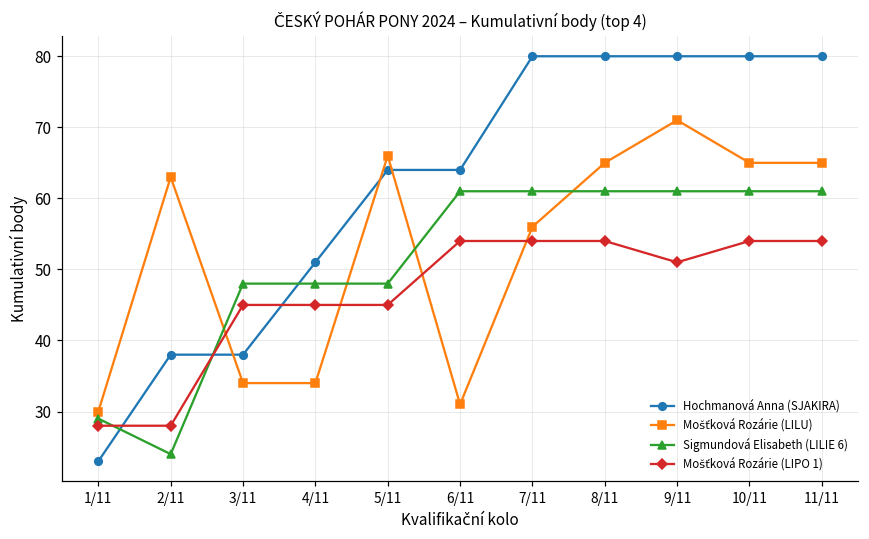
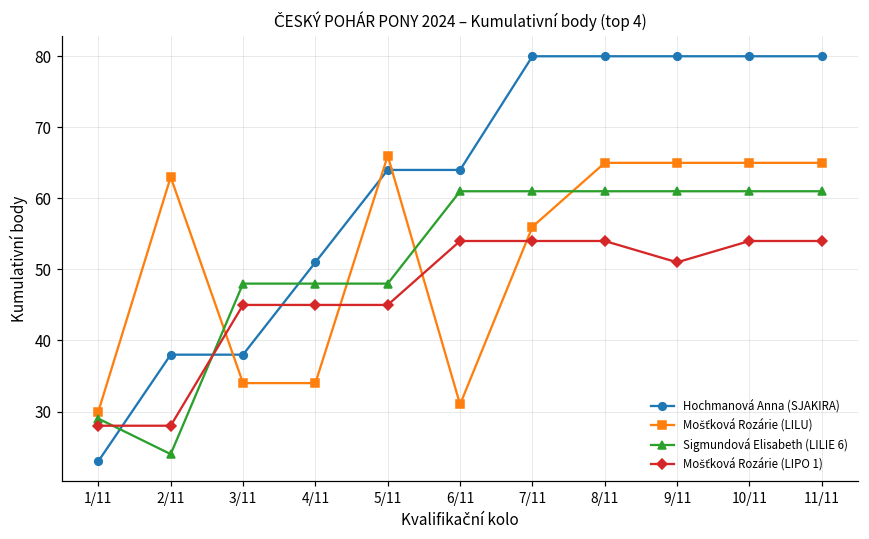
  {
    "Hochmanová Anna (SJAKIRA)": {
      "1/11": 23,
      "2/11": 38,
      "3/11": 38,
      "4/11": 51,
      "5/11": 64,
      "6/11": 64,
      "7/11": 80,
      "8/11": 80,
      "9/11": 80,
      "10/11": 80,
      "11/11": 80
    },
    "Mošťková Rozárie (LILU)": {
      "1/11": 30,
      "2/11": 63,
      "3/11": 34,
      "4/11": 34,
      "5/11": 66,
      "6/11": 31,
      "7/11": 56,
      "8/11": 65,
-     "9/11": 71,
+     "9/11": 65,
      "10/11": 65,
      "11/11": 65
    },
    "Sigmundová Elisabeth (LILIE 6)": {
      "1/11": 29,
      "2/11": 24,
      "3/11": 48,
      "4/11": 48,
      "5/11": 48,
      "6/11": 61,
      "7/11": 61,
      "8/11": 61,
      "9/11": 61,
      "10/11": 61,
      "11/11": 61
    },
    "Mošťková Rozárie (LIPO 1)": {
      "1/11": 28,
      "2/11": 28,
      "3/11": 45,
      "4/11": 45,
      "5/11": 45,
      "6/11": 54,
      "7/11": 54,
      "8/11": 54,
      "9/11": 51,
      "10/11": 54,
      "11/11": 54
    }
  }
